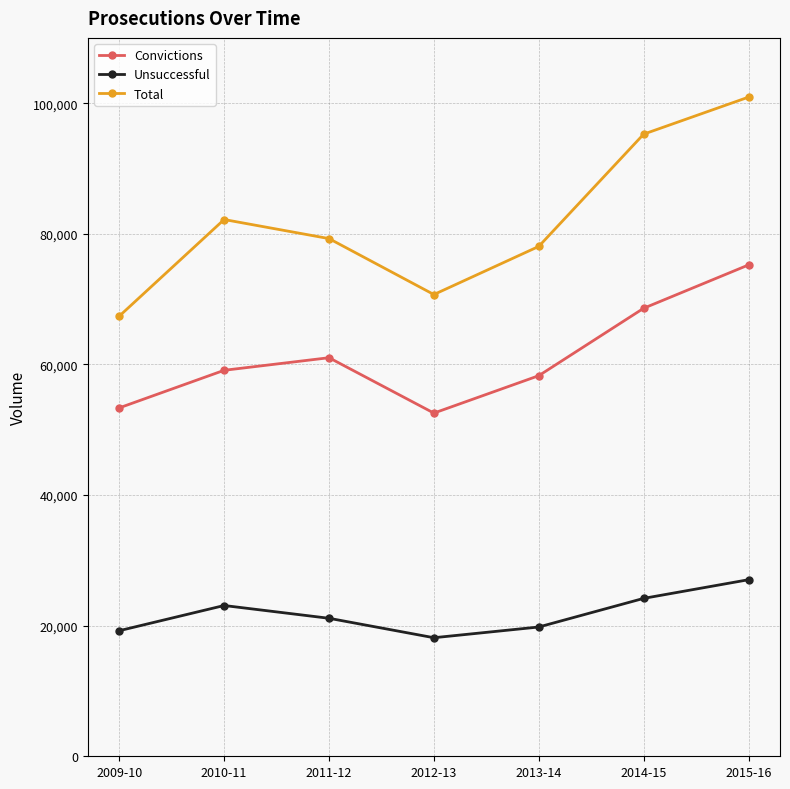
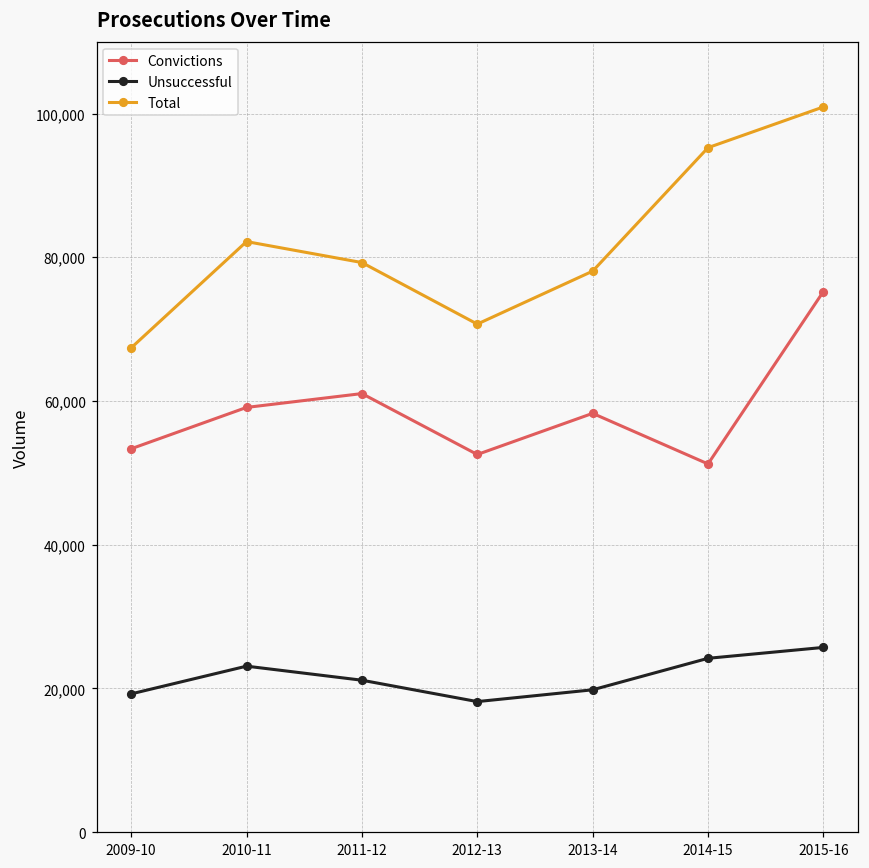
  {
    "Convictions": {
      "2009-10": "53,000",
      "2010-11": "59,000",
      "2011-12": "61,000",
      "2012-13": "53,000",
      "2013-14": "58,000",
-     "2014-15": "69,000",
+     "2014-15": "51,000",
      "2015-16": "75,000"
    },
    "Unsuccessful": {
      "2009-10": "19,000",
      "2010-11": "23,000",
      "2011-12": "21,000",
      "2012-13": "18,000",
      "2013-14": "20,000",
      "2014-15": "24,000",
-     "2015-16": "27,000"
+     "2015-16": "26,000"
    },
    "Total": {
      "2009-10": "67,000",
      "2010-11": "82,000",
      "2011-12": "79,000",
      "2012-13": "71,000",
      "2013-14": "78,000",
      "2014-15": "95,000",
      "2015-16": "101,000"
    }
  }
